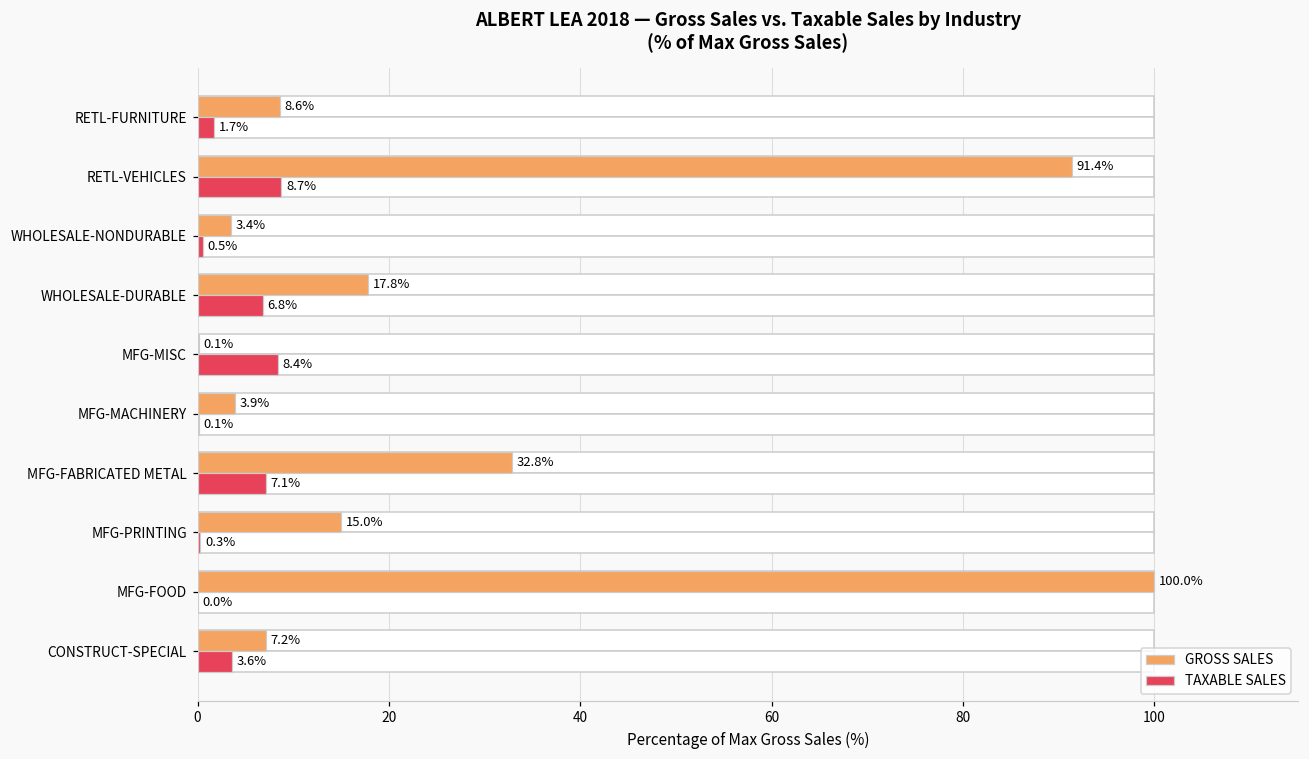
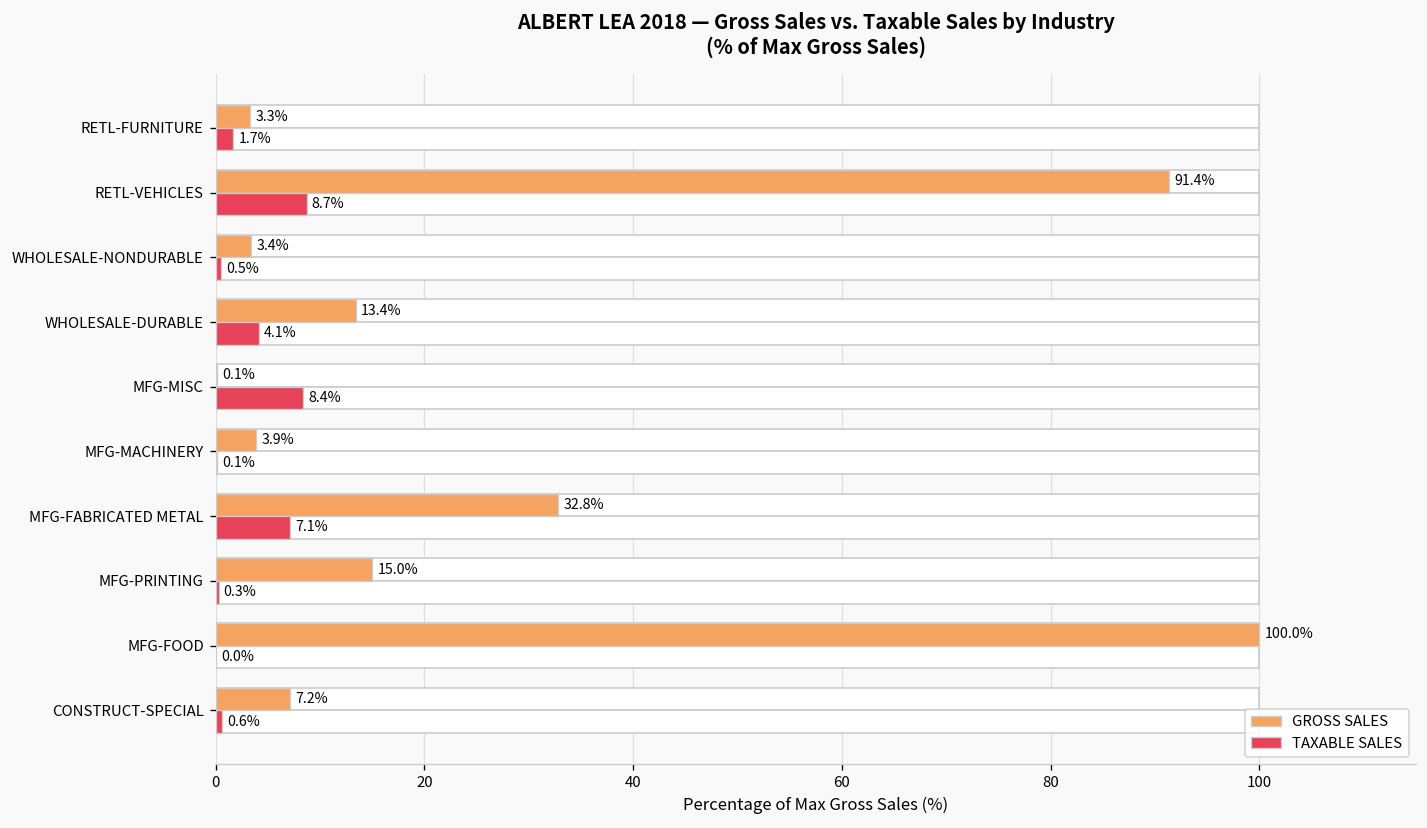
  {
    "GROSS SALES": {
-     "RETL-FURNITURE": "8.6%",
-     "WHOLESALE-DURABLE": "17.8%",
+     "RETL-FURNITURE": "3.3%",
+     "WHOLESALE-DURABLE": "13.4%",
      "MFG-FOOD": "100.0%"
    },
    "TAXABLE SALES": {
-     "WHOLESALE-DURABLE": "6.8%",
+     "WHOLESALE-DURABLE": "4.1%",
      "MFG-FOOD": "0.0%",
-     "CONSTRUCT-SPECIAL": "3.6%"
+     "CONSTRUCT-SPECIAL": "0.6%"
    }
  }
